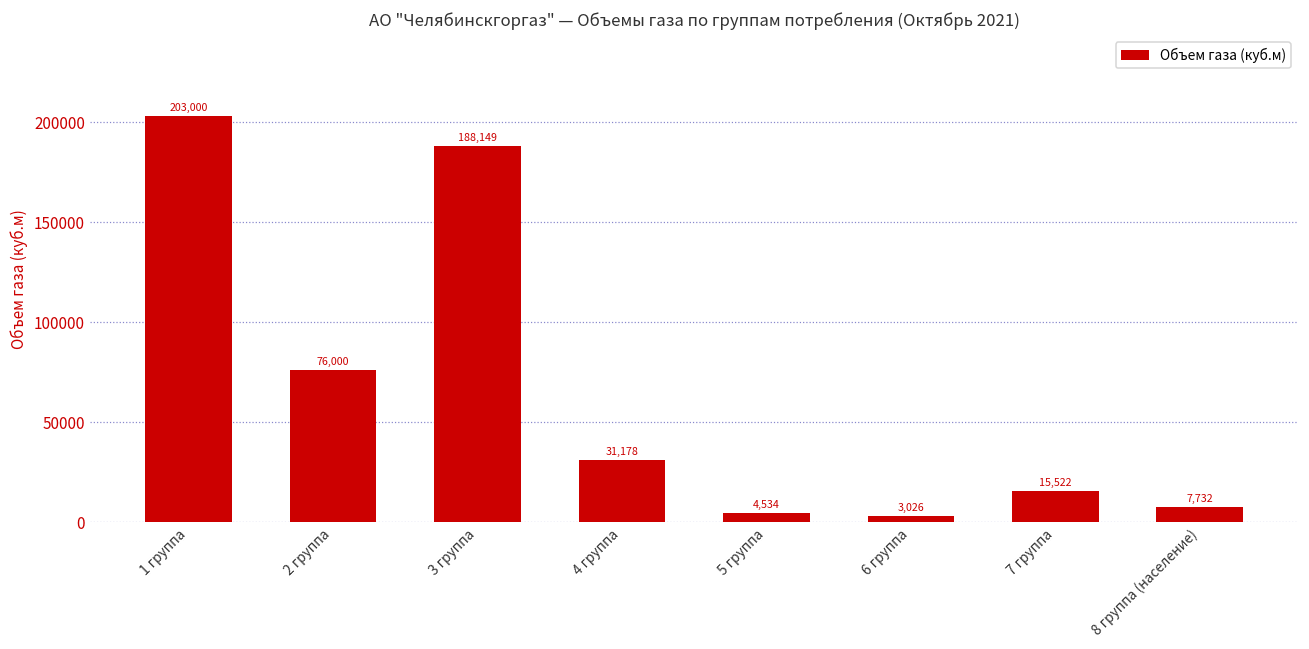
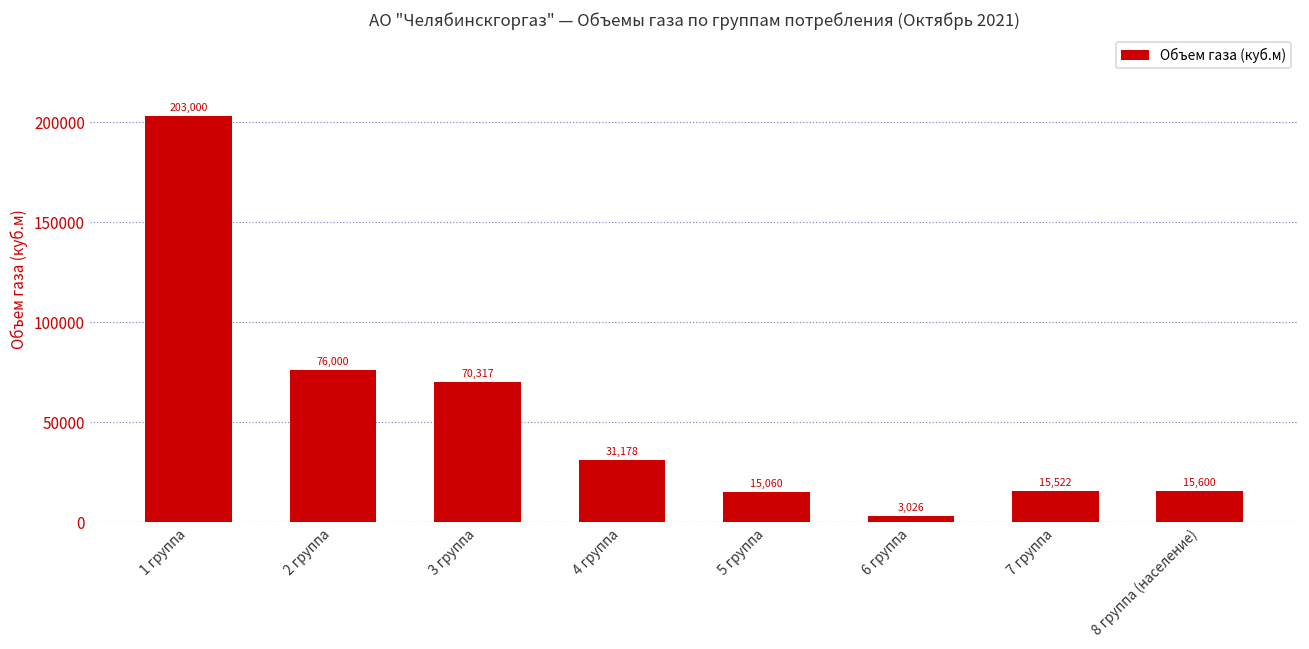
  {
    "1 группа": "203,000",
    "2 группа": "76,000",
-   "3 группа": "188,149",
+   "3 группа": "70,317",
    "4 группа": "31,178",
-   "5 группа": "4,534",
+   "5 группа": "15,060",
    "6 группа": "3,026",
    "7 группа": "15,522",
-   "8 группа (население)": "7,732"
+   "8 группа (население)": "15,600"
  }
